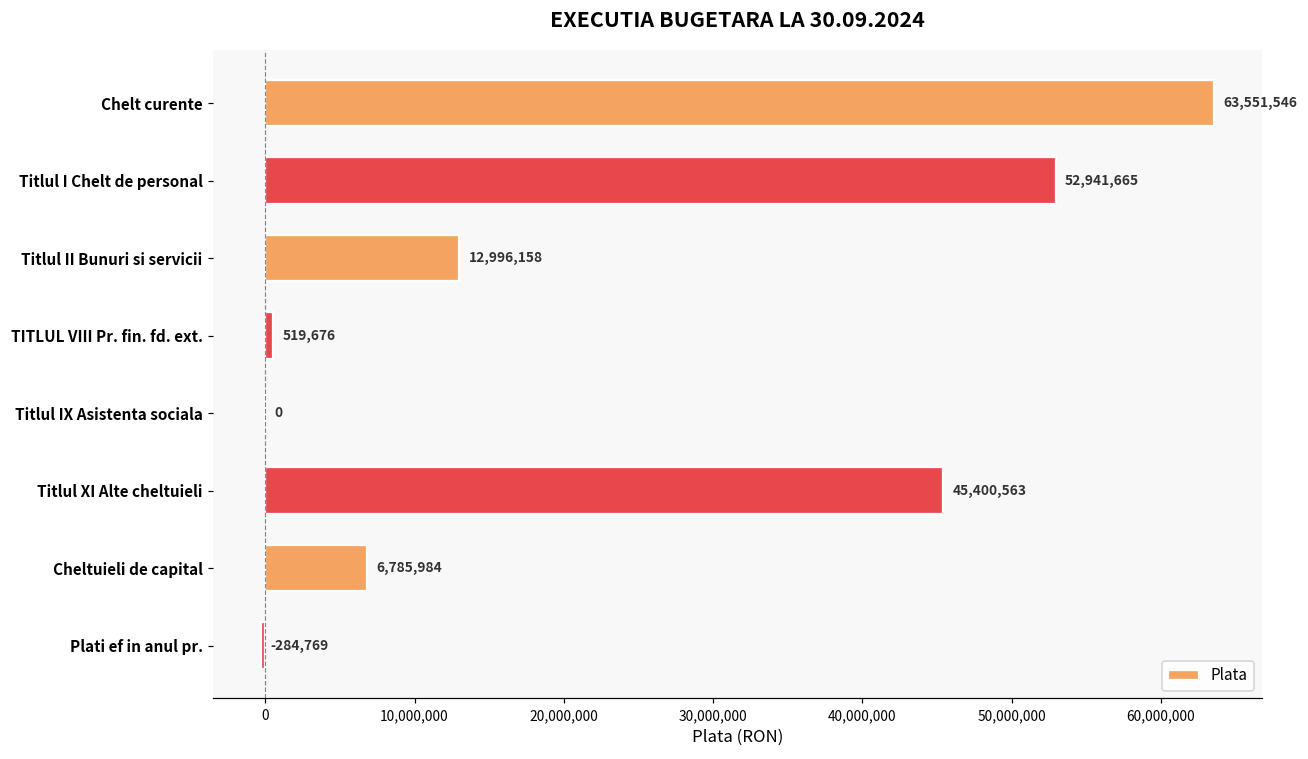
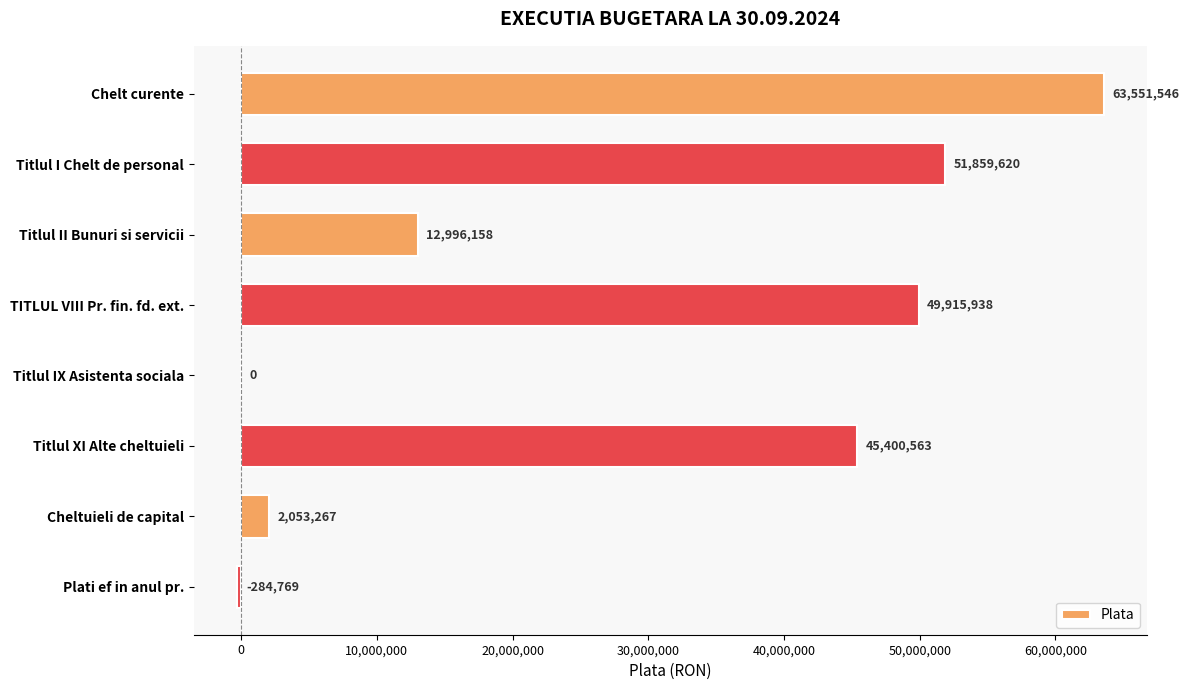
  {
    "Chelt curente": "63,551,546",
-   "Titlul I Chelt de personal": "52,941,665",
+   "Titlul I Chelt de personal": "51,859,620",
    "Titlul II Bunuri si servicii": "12,996,158",
-   "TITLUL VIII Pr. fin. fd. ext.": "519,676",
+   "TITLUL VIII Pr. fin. fd. ext.": "49,915,938",
    "Titlul IX Asistenta sociala": "0",
    "Titlul XI Alte cheltuieli": "45,400,563",
-   "Cheltuieli de capital": "6,785,984",
+   "Cheltuieli de capital": "2,053,267",
    "Plati ef in anul pr.": "-284,769"
  }
